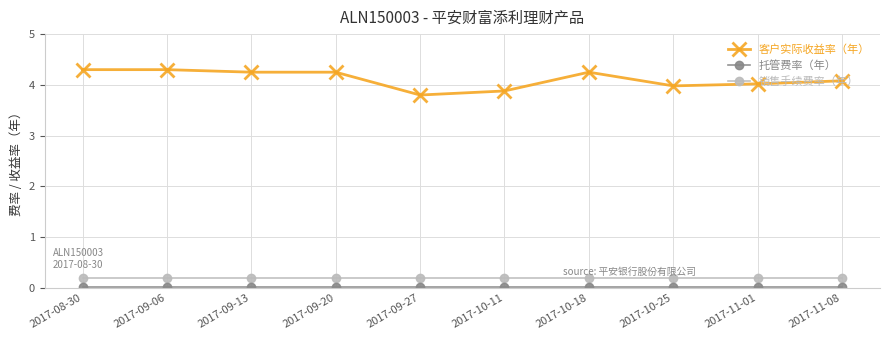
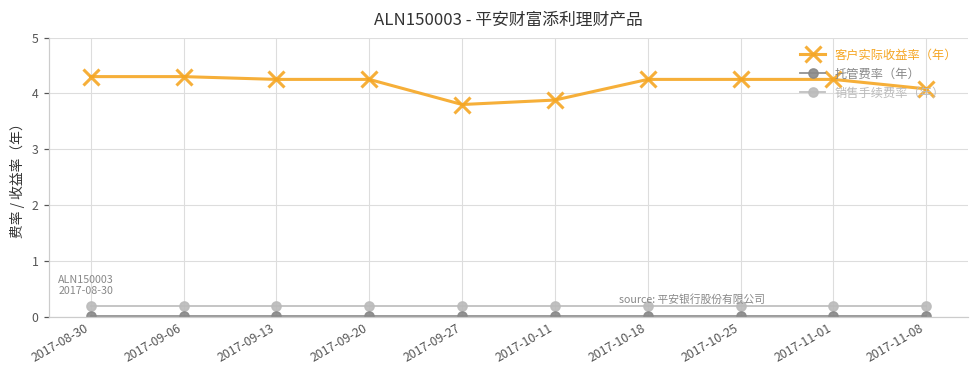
  {
    "客户实际收益率（年）": {
      "2017-08-30": 4.3,
      "2017-09-06": 4.3,
      "2017-09-13": 4.3,
      "2017-09-20": 4.3,
      "2017-09-27": 3.8,
      "2017-10-11": 3.9,
      "2017-10-18": 4.3,
-     "2017-10-25": 4.0,
-     "2017-11-01": 4.0,
+     "2017-10-25": 4.3,
+     "2017-11-01": 4.3,
      "2017-11-08": 4.1
    },
    "托管费率（年）": {
      "2017-08-30": 0.0,
      "2017-09-06": 0.0,
      "2017-09-13": 0.0,
      "2017-09-20": 0.0,
      "2017-09-27": 0.0,
      "2017-10-11": 0.0,
      "2017-10-18": 0.0,
      "2017-10-25": 0.0,
      "2017-11-01": 0.0,
      "2017-11-08": 0.0
    },
    "销售手续费率（年）": {
      "2017-09-06": 0.2,
      "2017-09-13": 0.2,
      "2017-09-20": 0.2,
      "2017-09-27": 0.2,
      "2017-10-11": 0.2,
      "2017-10-18": 0.2,
      "2017-10-25": 0.2,
      "2017-11-01": 0.2,
      "2017-11-08": 0.2
    }
  }
